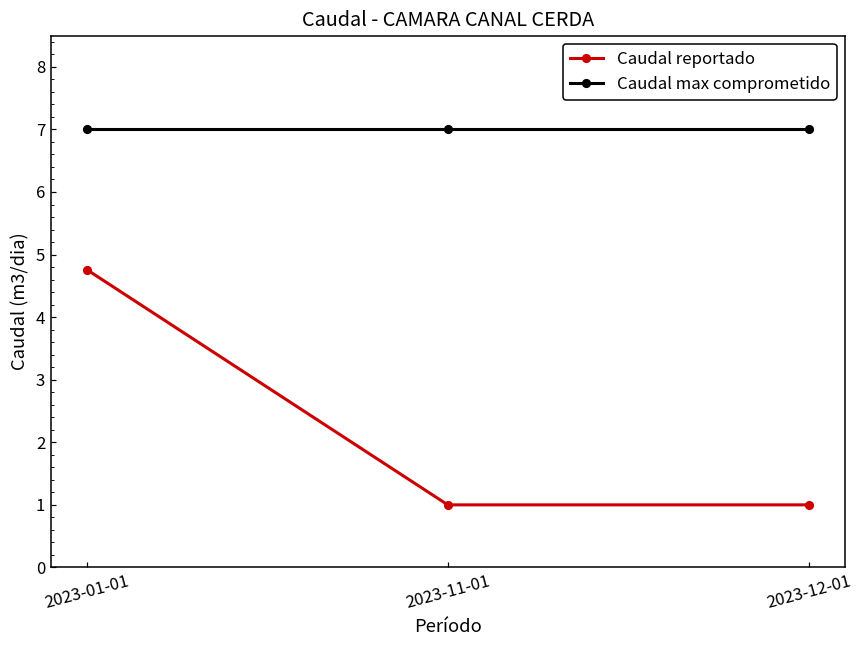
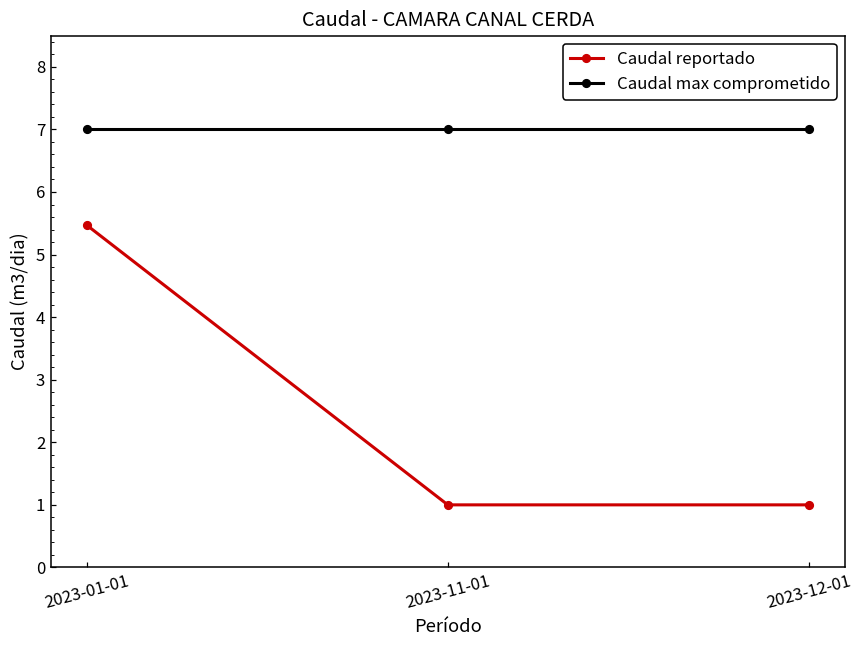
  {
    "Caudal reportado": {
-     "2023-01-01": 4.8,
+     "2023-01-01": 5.5,
      "2023-11-01": 1.0,
      "2023-12-01": 1.0
    },
    "Caudal max comprometido": {
      "2023-01-01": 7.0,
      "2023-11-01": 7.0,
      "2023-12-01": 7.0
    }
  }
